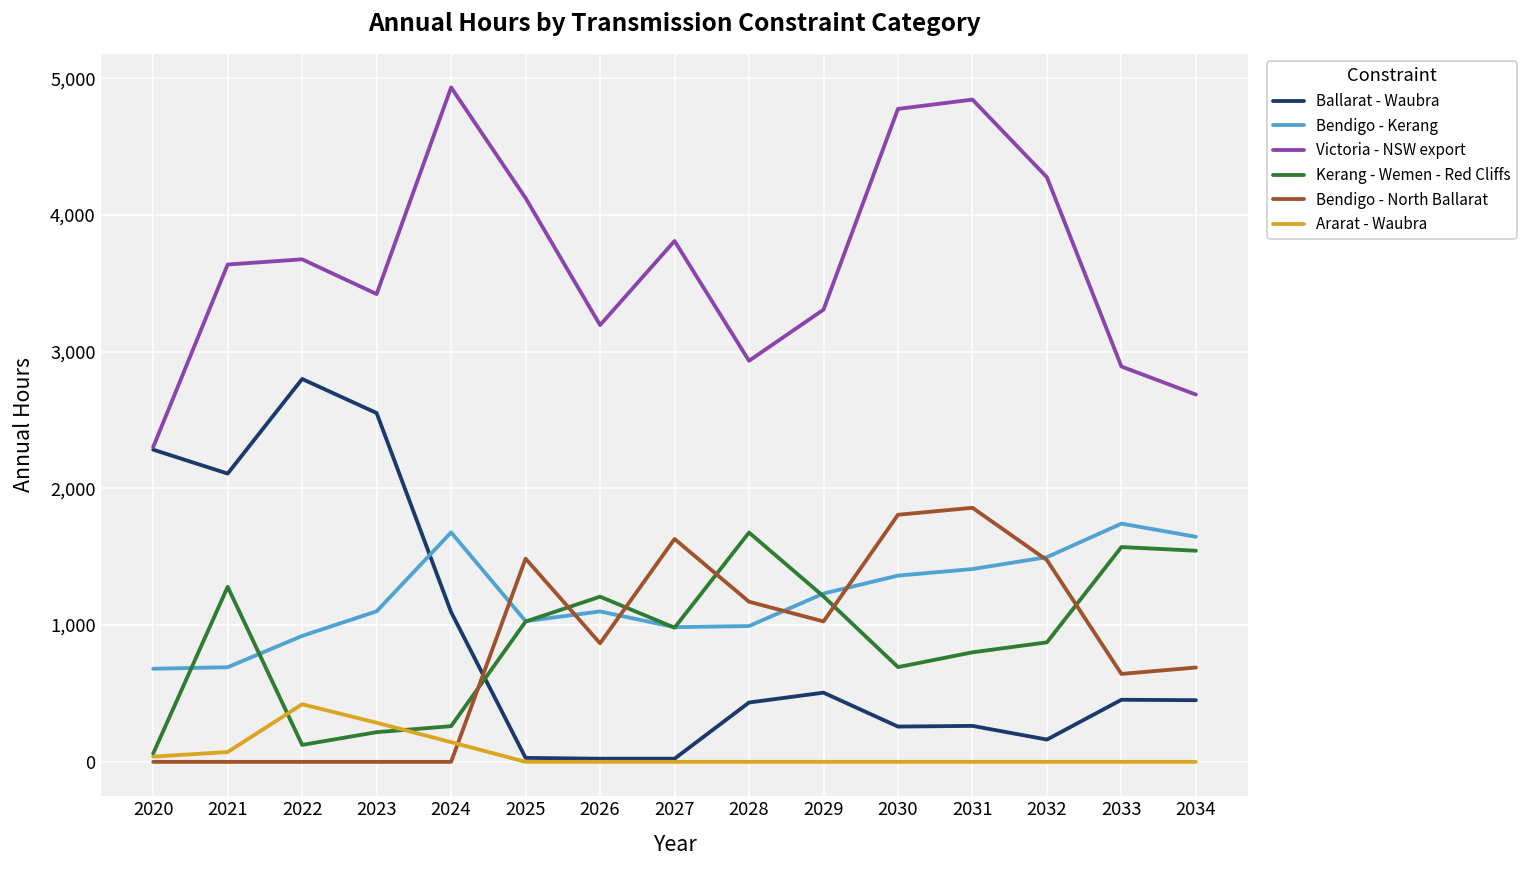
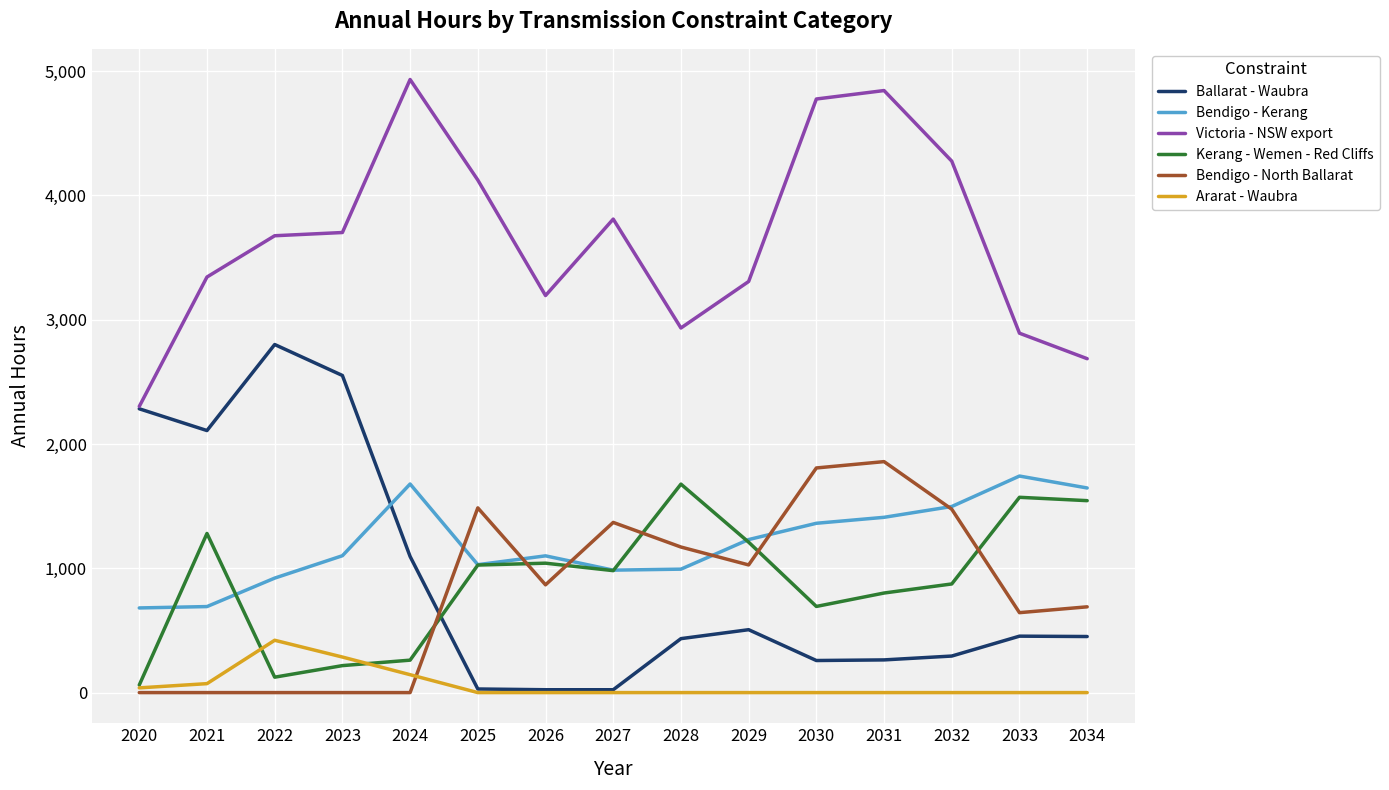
  {
    "Ballarat - Waubra": {
      "2021": "2,110",
      "2022": "2,800",
      "2023": "2,550",
      "2024": "1,100",
      "2025": "30",
      "2026": "20",
      "2027": "20",
      "2028": "430",
      "2029": "510",
      "2030": "260",
      "2031": "260",
-     "2032": "160",
+     "2032": "290",
      "2033": "450",
      "2034": "450"
    },
    "Bendigo - Kerang": {
      "2020": "680",
      "2021": "690",
      "2022": "920",
      "2023": "1,100",
      "2024": "1,680",
      "2026": "1,100",
      "2028": "990",
      "2029": "1,230",
      "2030": "1,360",
      "2031": "1,410",
      "2032": "1,500",
      "2033": "1,740",
      "2034": "1,650"
    },
    "Victoria - NSW export": {
-     "2021": "3,640",
+     "2021": "3,340",
      "2022": "3,680",
-     "2023": "3,420",
+     "2023": "3,700",
      "2024": "4,930",
      "2025": "4,120",
      "2026": "3,190",
      "2027": "3,810",
      "2028": "2,930",
      "2029": "3,310",
      "2030": "4,780",
      "2031": "4,840",
      "2032": "4,280",
      "2033": "2,890",
      "2034": "2,690"
    },
    "Kerang - Wemen - Red Cliffs": {
      "2020": "60",
      "2021": "1,280",
      "2022": "120",
      "2023": "220",
      "2024": "260",
-     "2026": "1,210",
+     "2026": "1,040",
      "2028": "1,680",
      "2029": "1,210",
      "2030": "690",
      "2031": "800",
      "2032": "870",
      "2033": "1,570",
      "2034": "1,540"
    },
    "Bendigo - North Ballarat": {
      "2020": "0",
      "2021": "0",
      "2022": "0",
      "2023": "0",
      "2024": "0",
      "2025": "1,490",
      "2026": "870",
-     "2027": "1,630",
+     "2027": "1,370",
      "2028": "1,170",
      "2029": "1,030",
      "2030": "1,810",
      "2031": "1,860",
      "2032": "1,480",
      "2033": "640",
      "2034": "690"
    },
    "Ararat - Waubra": {
      "2020": "40",
      "2021": "70",
      "2022": "420",
      "2023": "290",
      "2024": "140",
      "2025": "0",
      "2026": "0",
      "2027": "0",
      "2028": "0",
      "2029": "0",
      "2030": "0",
      "2031": "0",
      "2032": "0",
      "2033": "0",
      "2034": "0"
    }
  }
